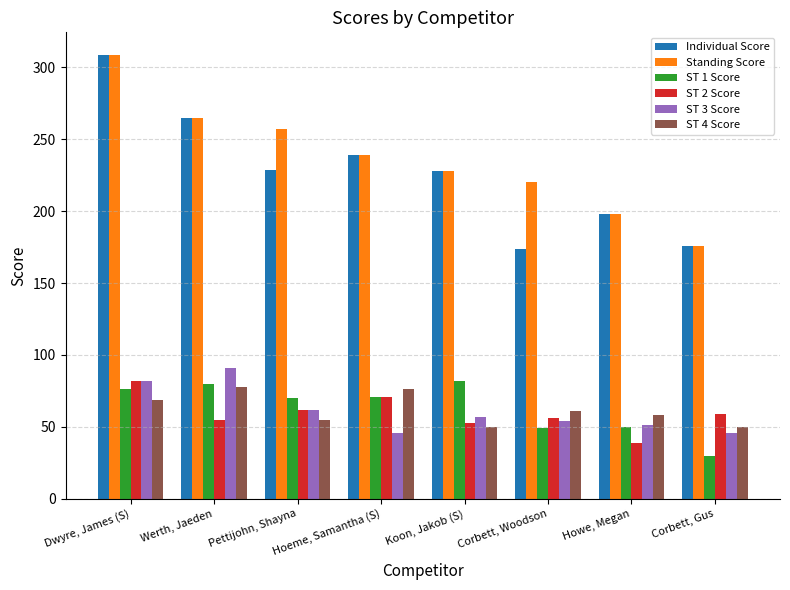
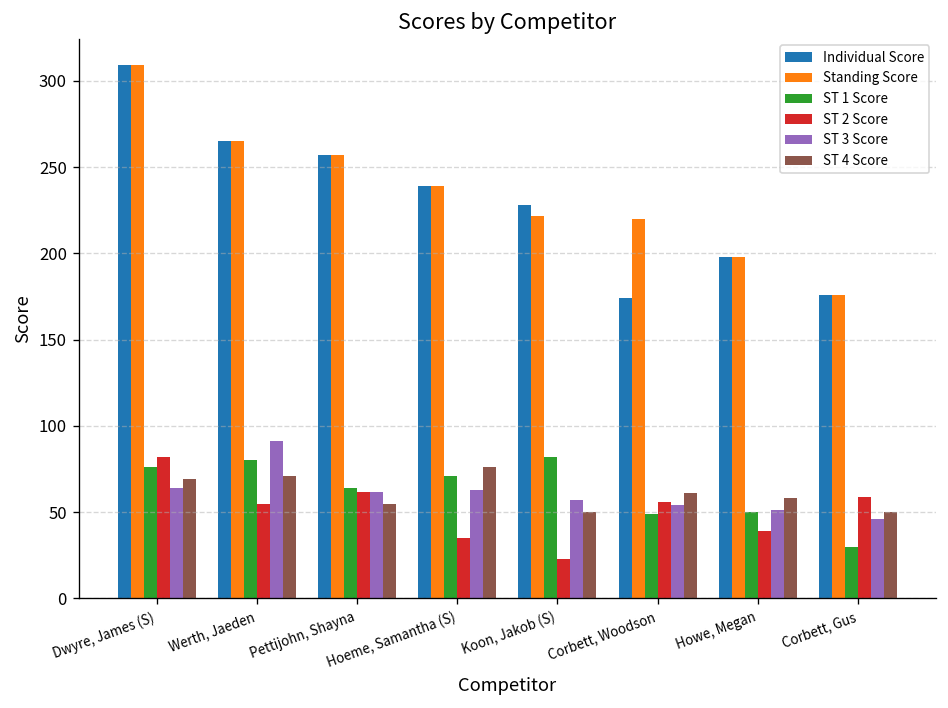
  {
    "Individual Score": {
      "Dwyre, James (S)": 309,
      "Werth, Jaeden": 265,
-     "Pettijohn, Shayna": 229,
+     "Pettijohn, Shayna": 257,
      "Hoeme, Samantha (S)": 239,
      "Koon, Jakob (S)": 228,
      "Corbett, Woodson": 174,
      "Howe, Megan": 198,
      "Corbett, Gus": 176
    },
    "Standing Score": {
      "Dwyre, James (S)": 309,
      "Werth, Jaeden": 265,
      "Pettijohn, Shayna": 257,
      "Hoeme, Samantha (S)": 239,
-     "Koon, Jakob (S)": 228,
+     "Koon, Jakob (S)": 222,
      "Corbett, Woodson": 220,
      "Howe, Megan": 198,
      "Corbett, Gus": 176
    },
    "ST 1 Score": {
      "Dwyre, James (S)": 76,
      "Werth, Jaeden": 80,
-     "Pettijohn, Shayna": 70,
+     "Pettijohn, Shayna": 64,
      "Hoeme, Samantha (S)": 71,
      "Koon, Jakob (S)": 82,
      "Corbett, Woodson": 49,
      "Howe, Megan": 50,
      "Corbett, Gus": 30
    },
    "ST 2 Score": {
      "Dwyre, James (S)": 82,
      "Werth, Jaeden": 55,
      "Pettijohn, Shayna": 62,
-     "Hoeme, Samantha (S)": 71,
-     "Koon, Jakob (S)": 53,
+     "Hoeme, Samantha (S)": 35,
+     "Koon, Jakob (S)": 23,
      "Corbett, Woodson": 56,
      "Howe, Megan": 39,
      "Corbett, Gus": 59
    },
    "ST 3 Score": {
-     "Dwyre, James (S)": 82,
+     "Dwyre, James (S)": 64,
      "Werth, Jaeden": 91,
      "Pettijohn, Shayna": 62,
-     "Hoeme, Samantha (S)": 46,
+     "Hoeme, Samantha (S)": 63,
      "Koon, Jakob (S)": 57,
      "Corbett, Woodson": 54,
      "Howe, Megan": 51,
      "Corbett, Gus": 46
    },
    "ST 4 Score": {
      "Dwyre, James (S)": 69,
-     "Werth, Jaeden": 78,
+     "Werth, Jaeden": 71,
      "Pettijohn, Shayna": 55,
      "Hoeme, Samantha (S)": 76,
      "Koon, Jakob (S)": 50,
      "Corbett, Woodson": 61,
      "Howe, Megan": 58,
      "Corbett, Gus": 50
    }
  }
